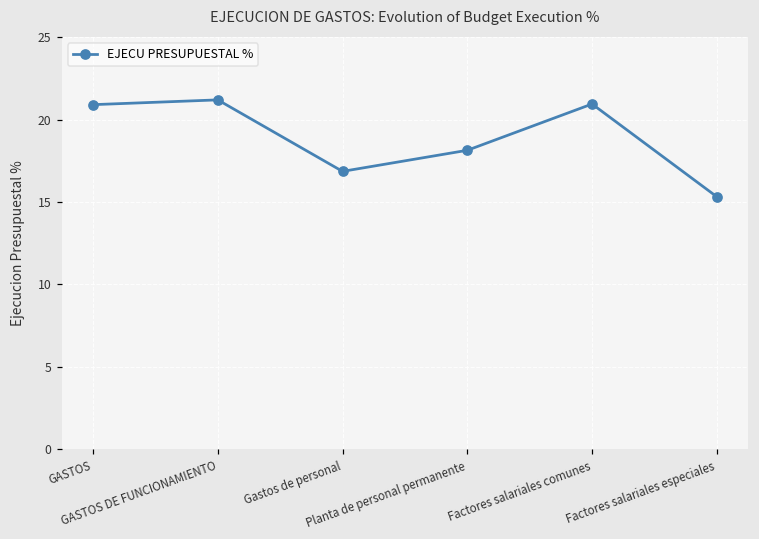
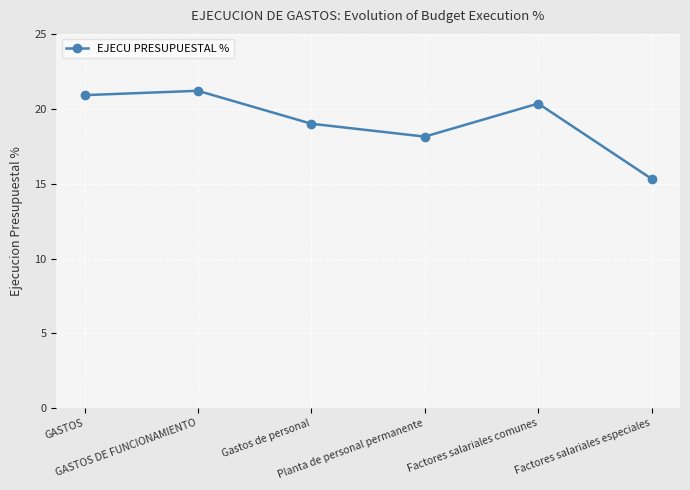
  {
    "GASTOS": 20.9,
    "GASTOS DE FUNCIONAMIENTO": 21.2,
-   "Gastos de personal": 16.9,
+   "Gastos de personal": 19.0,
    "Planta de personal permanente": 18.1,
-   "Factores salariales comunes": 21.0,
+   "Factores salariales comunes": 20.4,
    "Factores salariales especiales": 15.3
  }
